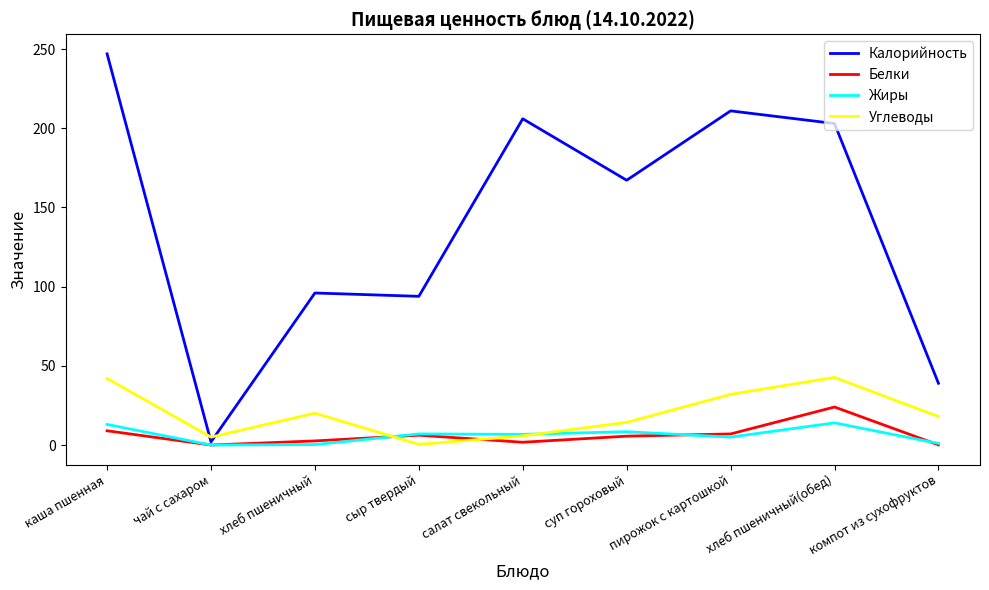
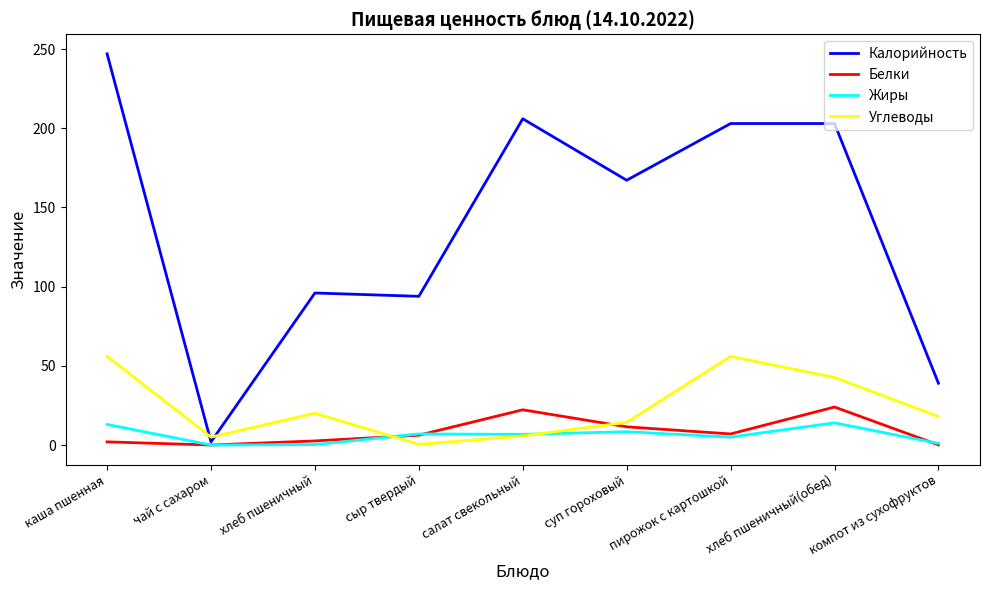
  {
    "Калорийность": {
      "каша пшенная": 247,
      "чай с сахаром": 2,
      "хлеб пшеничный": 96,
      "сыр твердый": 94,
      "салат свекольный": 206,
      "суп гороховый": 167,
-     "пирожок с картошкой": 211,
+     "пирожок с картошкой": 203,
      "компот из сухофруктов": 39
    },
    "Белки": {
-     "каша пшенная": 9,
+     "каша пшенная": 2,
      "хлеб пшеничный": 3,
-     "салат свекольный": 2,
-     "суп гороховый": 6,
+     "салат свекольный": 22,
+     "суп гороховый": 12,
      "пирожок с картошкой": 7,
      "хлеб пшеничный(обед)": 24
    },
    "Жиры": {
      "каша пшенная": 13,
      "хлеб пшеничный": 0,
      "суп гороховый": 8,
      "пирожок с картошкой": 5,
      "хлеб пшеничный(обед)": 14
    },
    "Углеводы": {
-     "каша пшенная": 42,
+     "каша пшенная": 56,
      "чай с сахаром": 5,
      "хлеб пшеничный": 20,
      "сыр твердый": 0,
      "суп гороховый": 14,
-     "пирожок с картошкой": 32,
+     "пирожок с картошкой": 56,
      "хлеб пшеничный(обед)": 43,
      "компот из сухофруктов": 18
    }
  }
